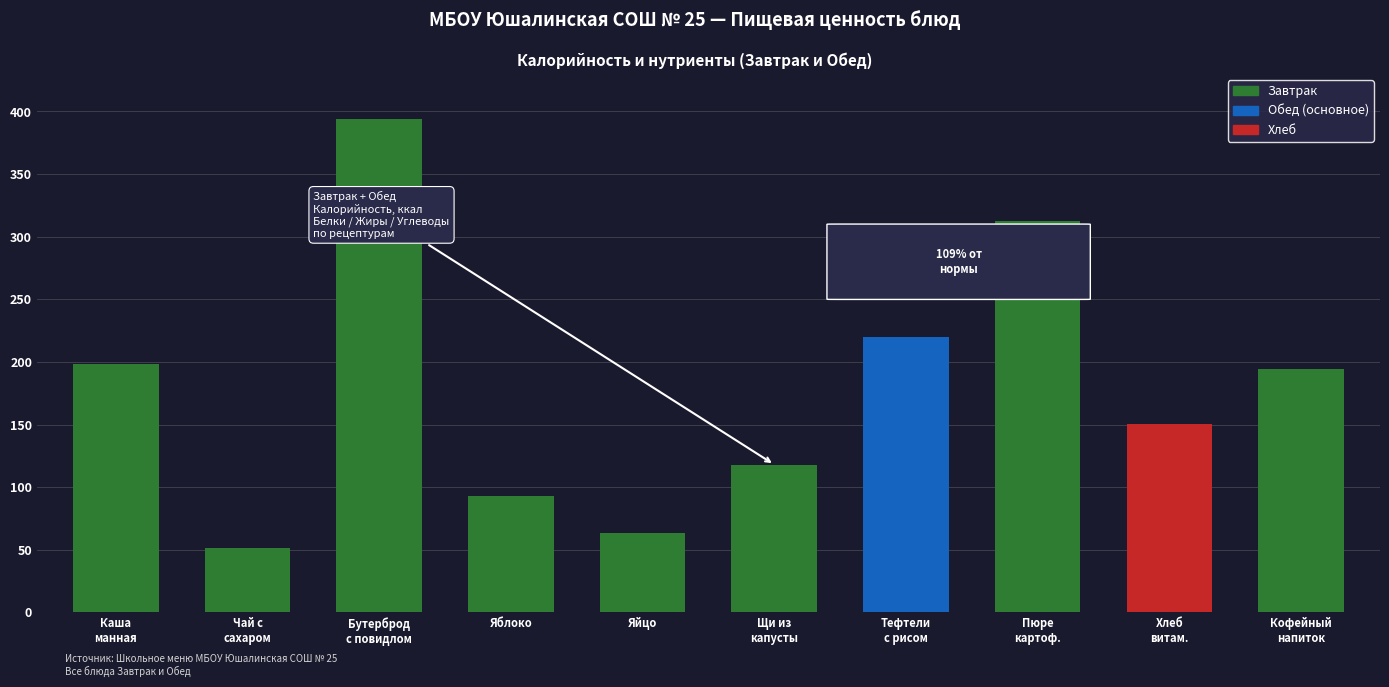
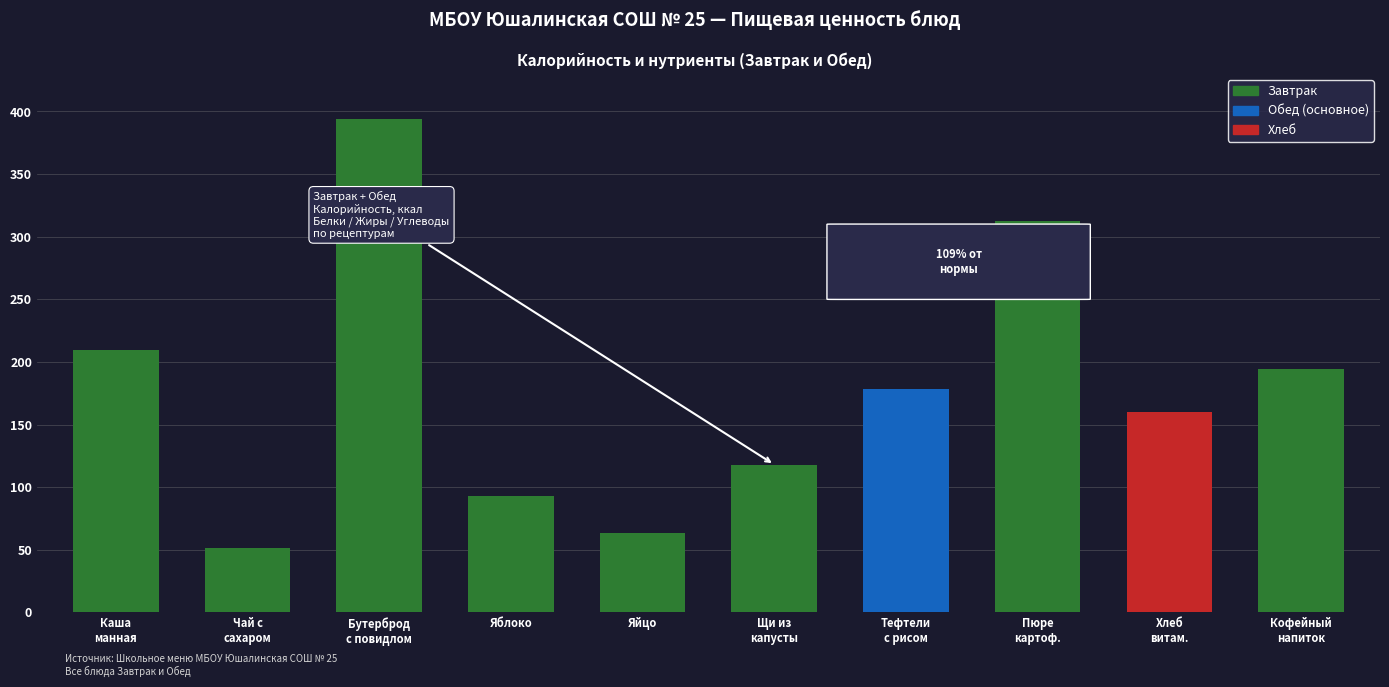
  {
-   "Каша манная": 198,
+   "Каша манная": 209,
    "Чай с сахаром": 51,
    "Бутерброд с повидлом": 394,
    "Яблоко": 93,
    "Яйцо": 63,
    "Щи из капусты": 118,
-   "Тефтели с рисом": 220,
+   "Тефтели с рисом": 178,
    "Пюре картоф.": 312,
-   "Хлеб витам.": 151,
+   "Хлеб витам.": 160,
    "Кофейный напиток": 194
  }
